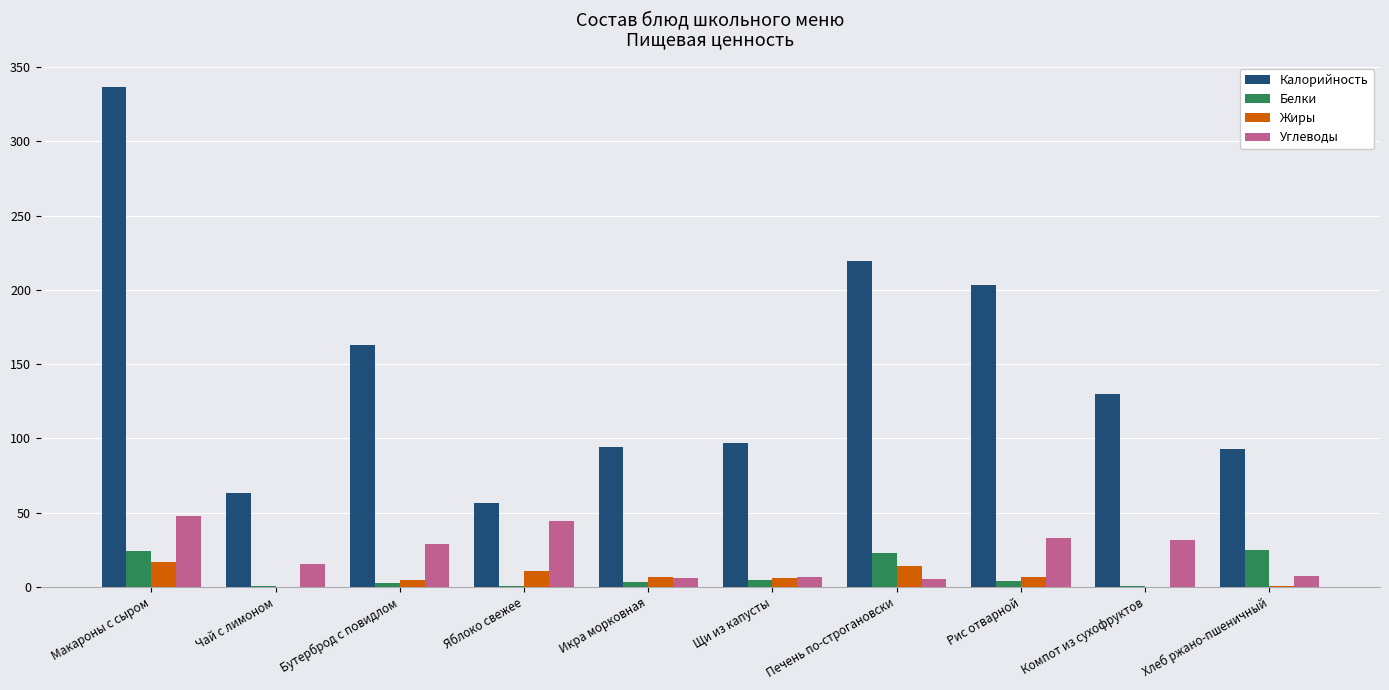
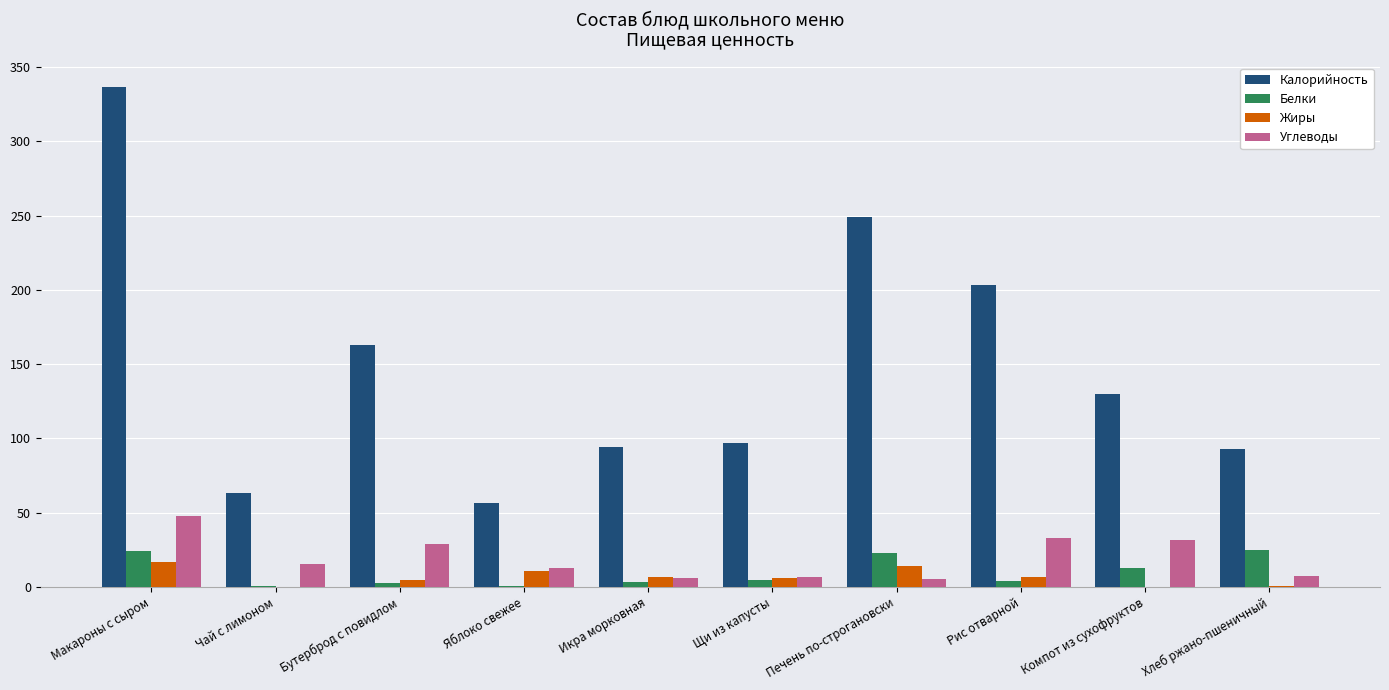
  {
    "Калорийность": {
      "Макароны с сыром": 337,
      "Чай с лимоном": 63,
      "Бутерброд с повидлом": 163,
      "Яблоко свежее": 56,
      "Икра морковная": 94,
      "Щи из капусты": 97,
-     "Печень по-строгановски": 220,
+     "Печень по-строгановски": 249,
      "Рис отварной": 203,
      "Компот из сухофруктов": 130,
      "Хлеб ржано-пшеничный": 93
    },
    "Белки": {
      "Макароны с сыром": 24,
      "Бутерброд с повидлом": 3,
      "Икра морковная": 3,
      "Щи из капусты": 5,
      "Печень по-строгановски": 23,
      "Рис отварной": 4,
-     "Компот из сухофруктов": 1,
+     "Компот из сухофруктов": 13,
      "Хлеб ржано-пшеничный": 24
    },
    "Жиры": {
      "Макароны с сыром": 16,
      "Бутерброд с повидлом": 4,
      "Яблоко свежее": 11,
      "Икра морковная": 6,
      "Щи из капусты": 6,
      "Печень по-строгановски": 14,
      "Рис отварной": 6
    },
    "Углеводы": {
      "Макароны с сыром": 48,
      "Чай с лимоном": 15,
      "Бутерброд с повидлом": 29,
-     "Яблоко свежее": 44,
+     "Яблоко свежее": 13,
      "Икра морковная": 6,
      "Щи из капусты": 6,
      "Печень по-строгановски": 6,
      "Рис отварной": 33,
      "Компот из сухофруктов": 32,
      "Хлеб ржано-пшеничный": 7
    }
  }
